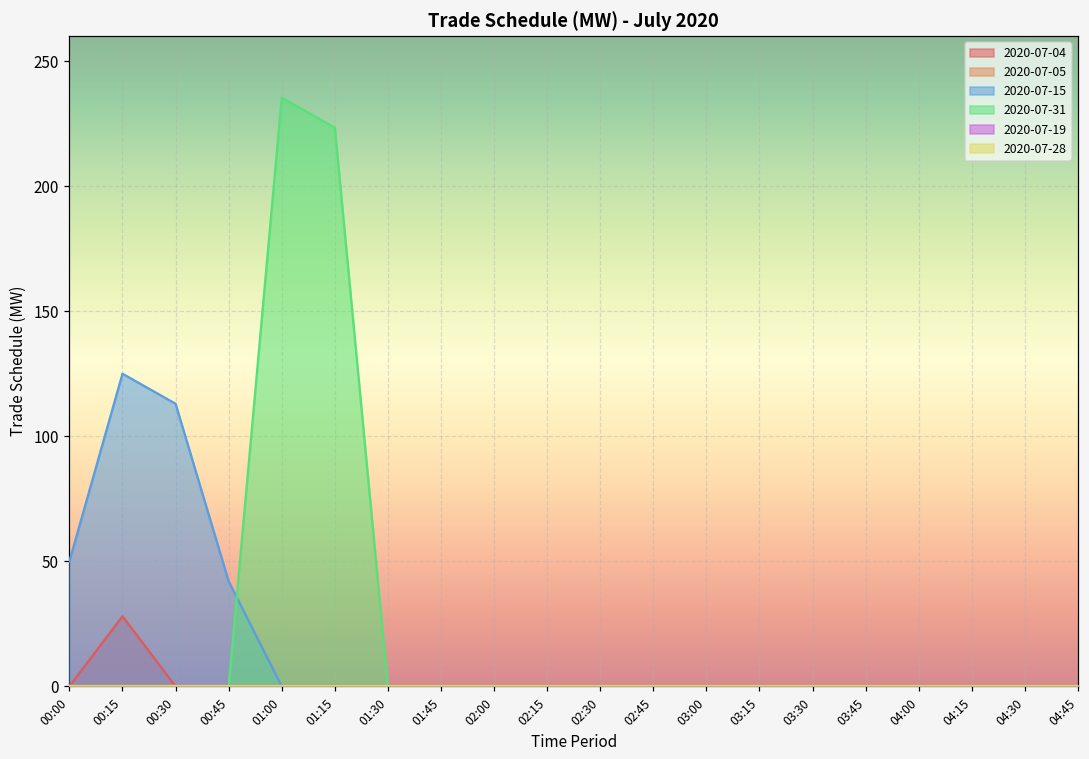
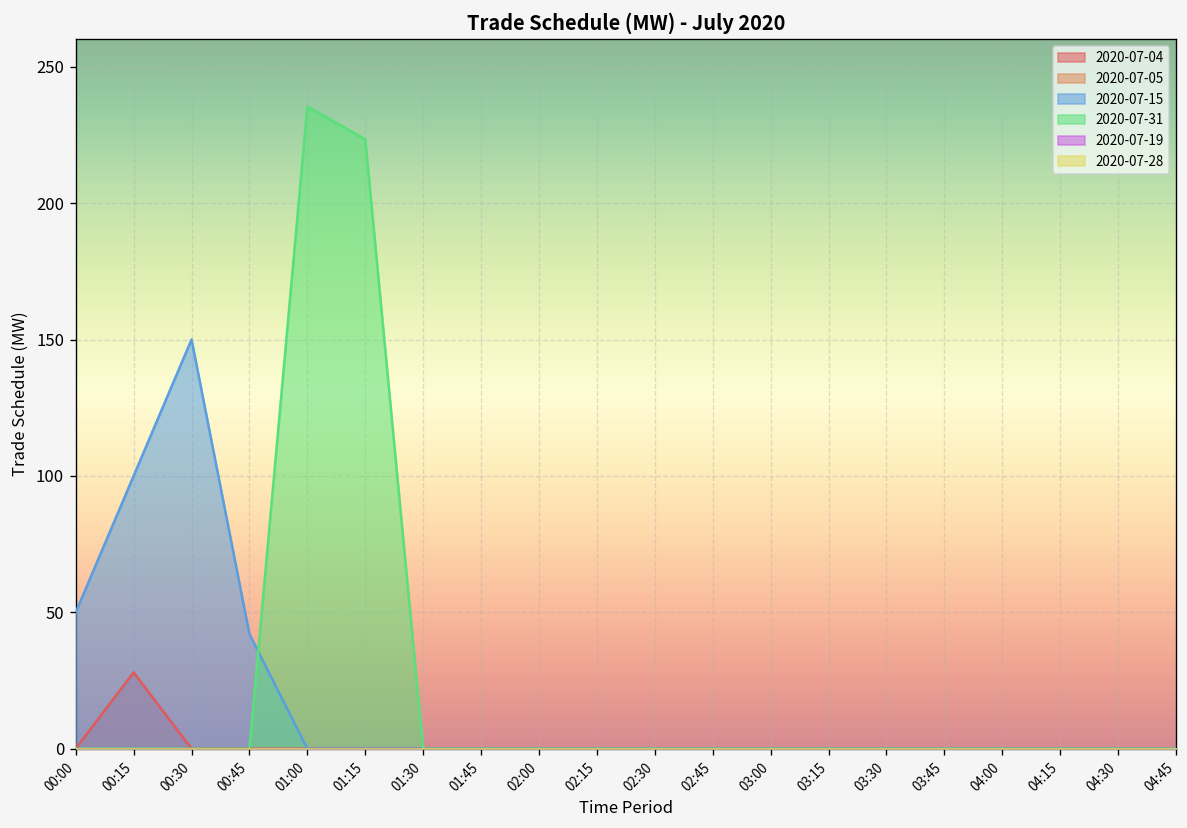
  {
    "2020-07-04": {
      "00:15": 28
    },
    "2020-07-15": {
      "00:00": 50,
-     "00:15": 125,
-     "00:30": 113,
+     "00:15": 100,
+     "00:30": 150,
      "00:45": 42
    },
    "2020-07-31": {
      "01:00": 235,
      "01:15": 223
    }
  }
